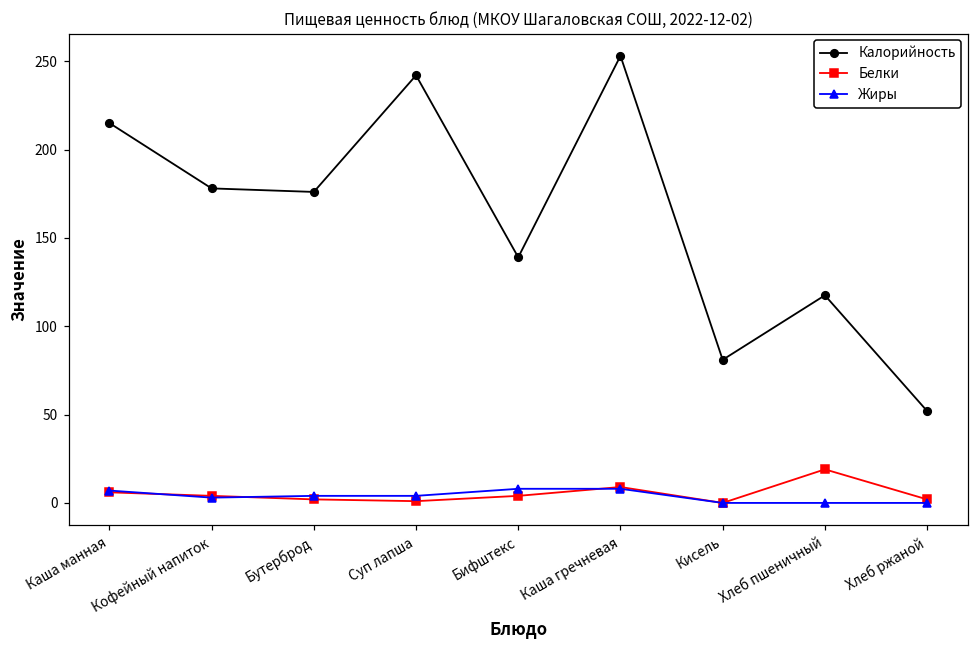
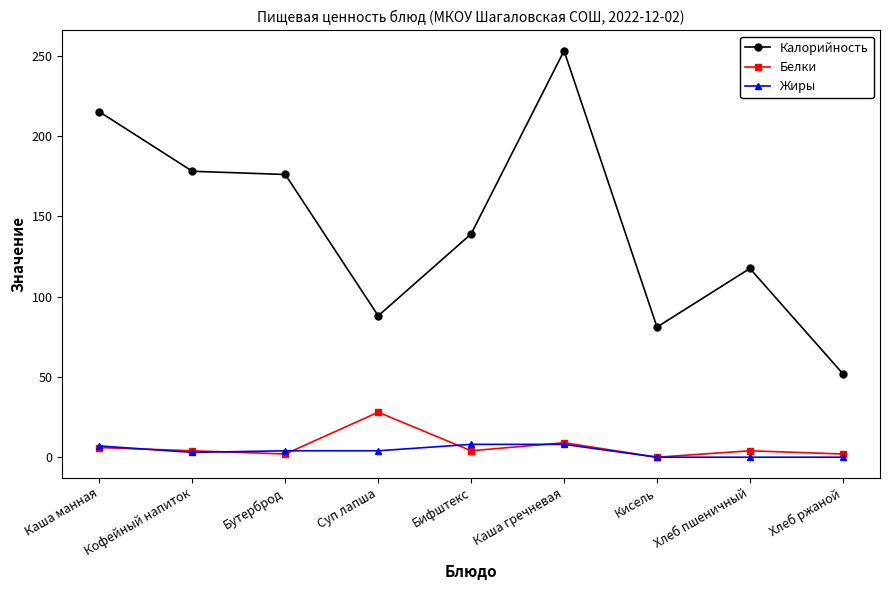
  {
    "Калорийность": {
      "Каша манная": 215,
      "Кофейный напиток": 178,
      "Бутерброд": 176,
-     "Суп лапша": 242,
+     "Суп лапша": 88,
      "Бифштекс": 139,
      "Каша гречневая": 253,
      "Кисель": 81,
      "Хлеб пшеничный": 118,
      "Хлеб ржаной": 52
    },
    "Белки": {
      "Бутерброд": 2,
-     "Суп лапша": 1,
+     "Суп лапша": 28,
      "Бифштекс": 4,
-     "Хлеб пшеничный": 19,
+     "Хлеб пшеничный": 4,
      "Хлеб ржаной": 2
    },
    "Жиры": {
      "Бутерброд": 4,
      "Суп лапша": 4,
      "Бифштекс": 8,
      "Хлеб пшеничный": 0,
      "Хлеб ржаной": 0
    }
  }
